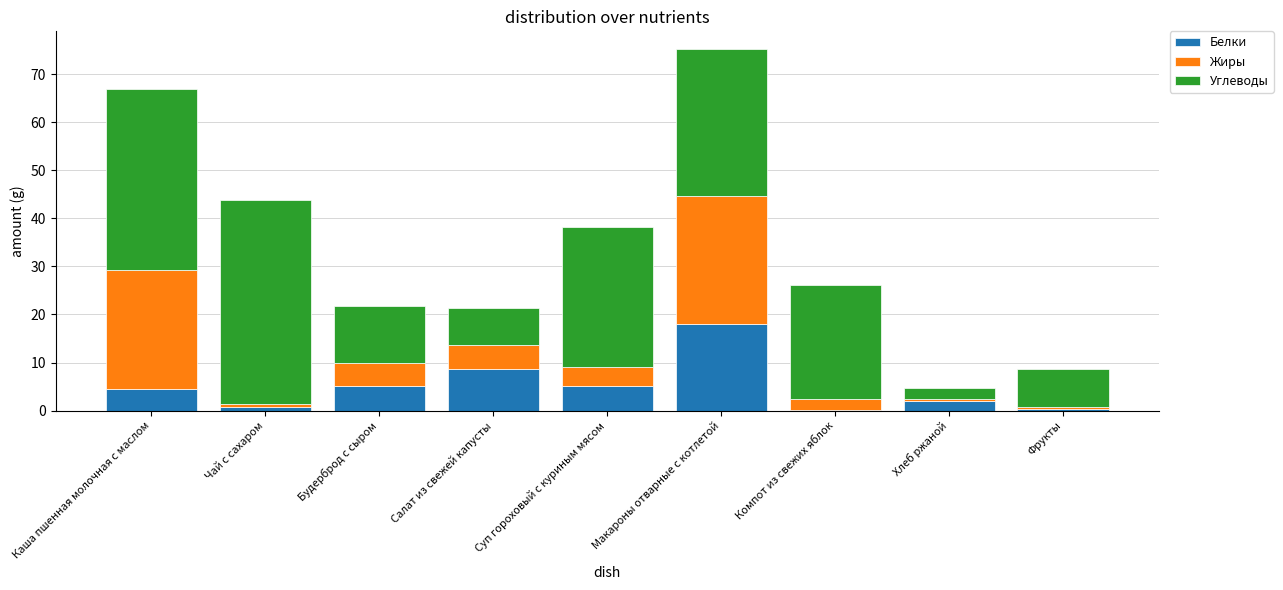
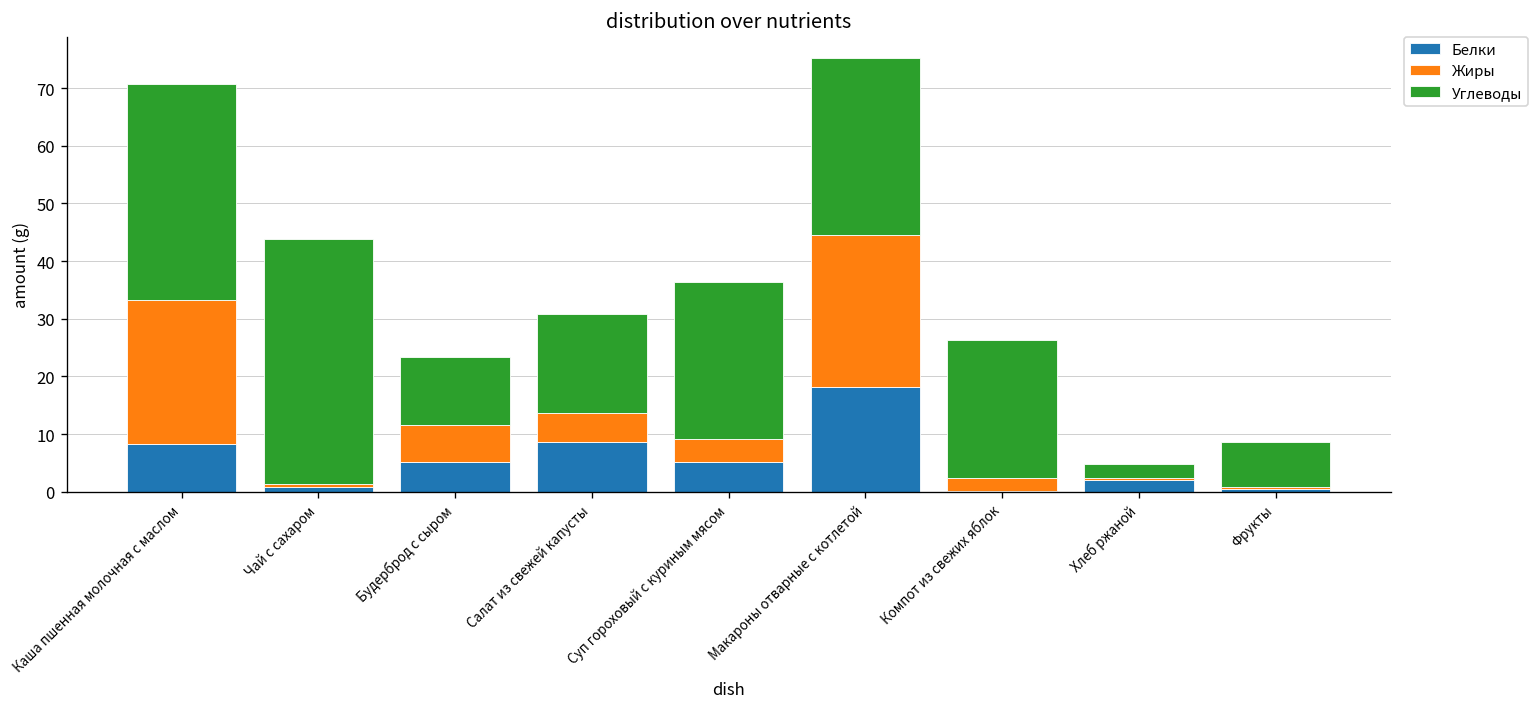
  {
    "Белки": {
-     "Каша пшенная молочная с маслом": 4,
+     "Каша пшенная молочная с маслом": 8,
      "Чай с сахаром": 1,
      "Будерброд с сыром": 5,
      "Салат из свежей капусты": 9,
      "Суп гороховый с куриным мясом": 5,
      "Макароны отварные с котлетой": 18,
      "Хлеб ржаной": 2
    },
    "Жиры": {
      "Каша пшенная молочная с маслом": 25,
-     "Будерброд с сыром": 5,
+     "Будерброд с сыром": 6,
      "Салат из свежей капусты": 5,
      "Суп гороховый с куриным мясом": 4,
      "Макароны отварные с котлетой": 27,
      "Компот из свежих яблок": 2
    },
    "Углеводы": {
      "Каша пшенная молочная с маслом": 38,
      "Чай с сахаром": 43,
      "Будерброд с сыром": 12,
-     "Салат из свежей капусты": 8,
-     "Суп гороховый с куриным мясом": 29,
+     "Салат из свежей капусты": 17,
+     "Суп гороховый с куриным мясом": 27,
      "Макароны отварные с котлетой": 31,
      "Компот из свежих яблок": 24,
      "Хлеб ржаной": 2,
      "Фрукты": 8
    }
  }
